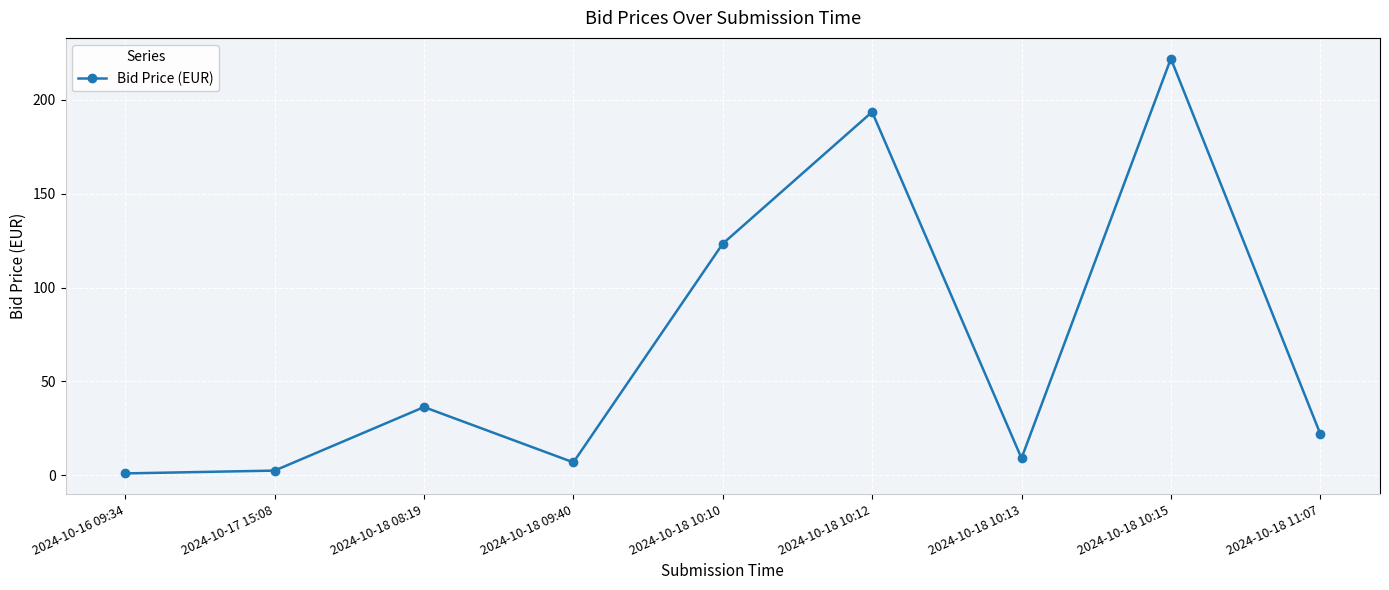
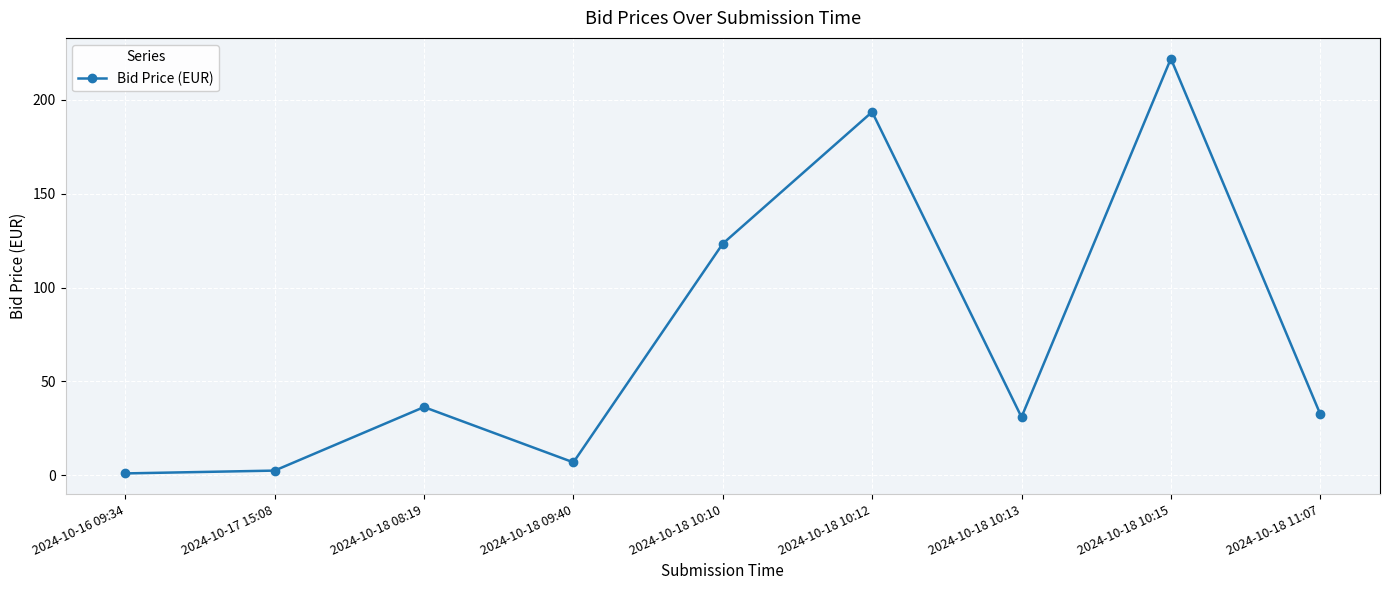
  {
    "2024-10-16 09:34": 1,
    "2024-10-17 15:08": 3,
    "2024-10-18 08:19": 36,
    "2024-10-18 09:40": 7,
    "2024-10-18 10:10": 123,
    "2024-10-18 10:12": 194,
-   "2024-10-18 10:13": 9,
+   "2024-10-18 10:13": 31,
    "2024-10-18 10:15": 222,
-   "2024-10-18 11:07": 22
+   "2024-10-18 11:07": 33
  }
